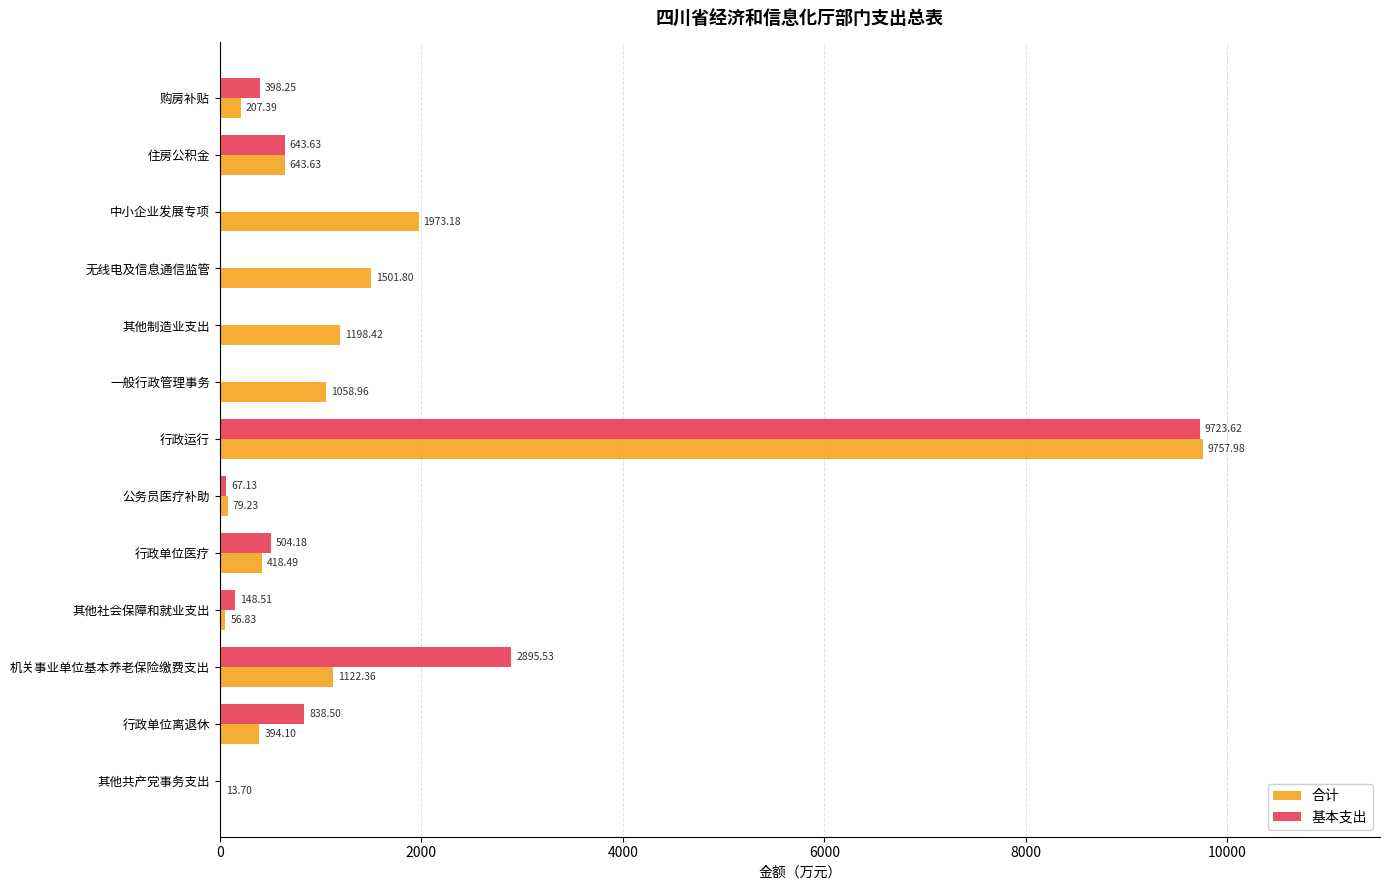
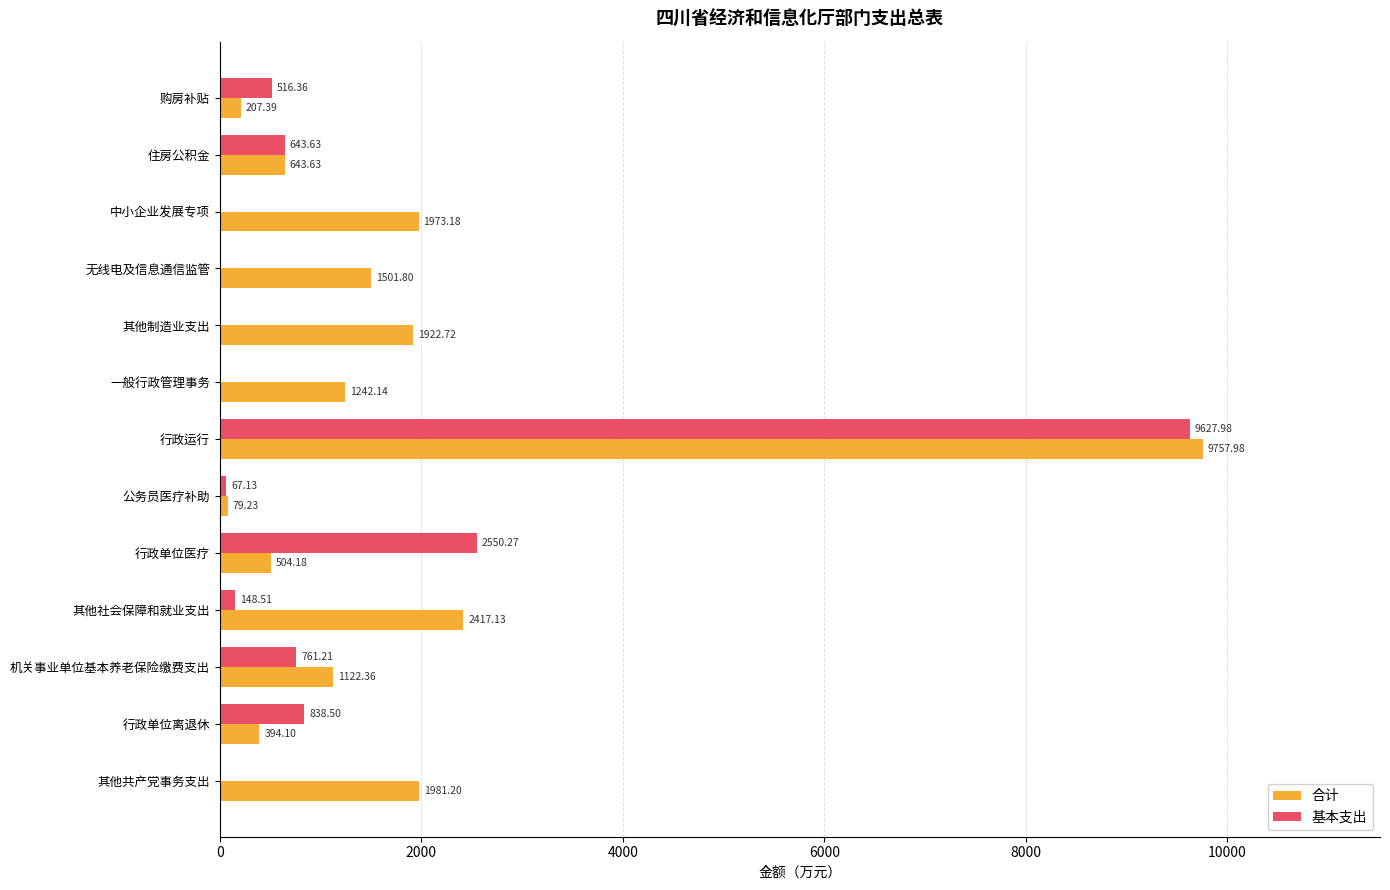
  {
    "合计": {
      "购房补贴": 207.39,
      "住房公积金": 643.63,
      "中小企业发展专项": 1973.18,
      "无线电及信息通信监管": 1501.80,
-     "其他制造业支出": 1198.42,
-     "一般行政管理事务": 1058.96,
+     "其他制造业支出": 1922.72,
+     "一般行政管理事务": 1242.14,
      "行政运行": 9757.98,
      "公务员医疗补助": 79.23,
-     "行政单位医疗": 418.49,
-     "其他社会保障和就业支出": 56.83,
+     "行政单位医疗": 504.18,
+     "其他社会保障和就业支出": 2417.13,
      "机关事业单位基本养老保险缴费支出": 1122.36,
      "行政单位离退休": 394.10,
-     "其他共产党事务支出": 13.70
+     "其他共产党事务支出": 1981.20
    },
    "基本支出": {
-     "购房补贴": 398.25,
+     "购房补贴": 516.36,
      "住房公积金": 643.63,
-     "行政运行": 9723.62,
+     "行政运行": 9627.98,
      "公务员医疗补助": 67.13,
-     "行政单位医疗": 504.18,
+     "行政单位医疗": 2550.27,
      "其他社会保障和就业支出": 148.51,
-     "机关事业单位基本养老保险缴费支出": 2895.53,
+     "机关事业单位基本养老保险缴费支出": 761.21,
      "行政单位离退休": 838.50
    }
  }
